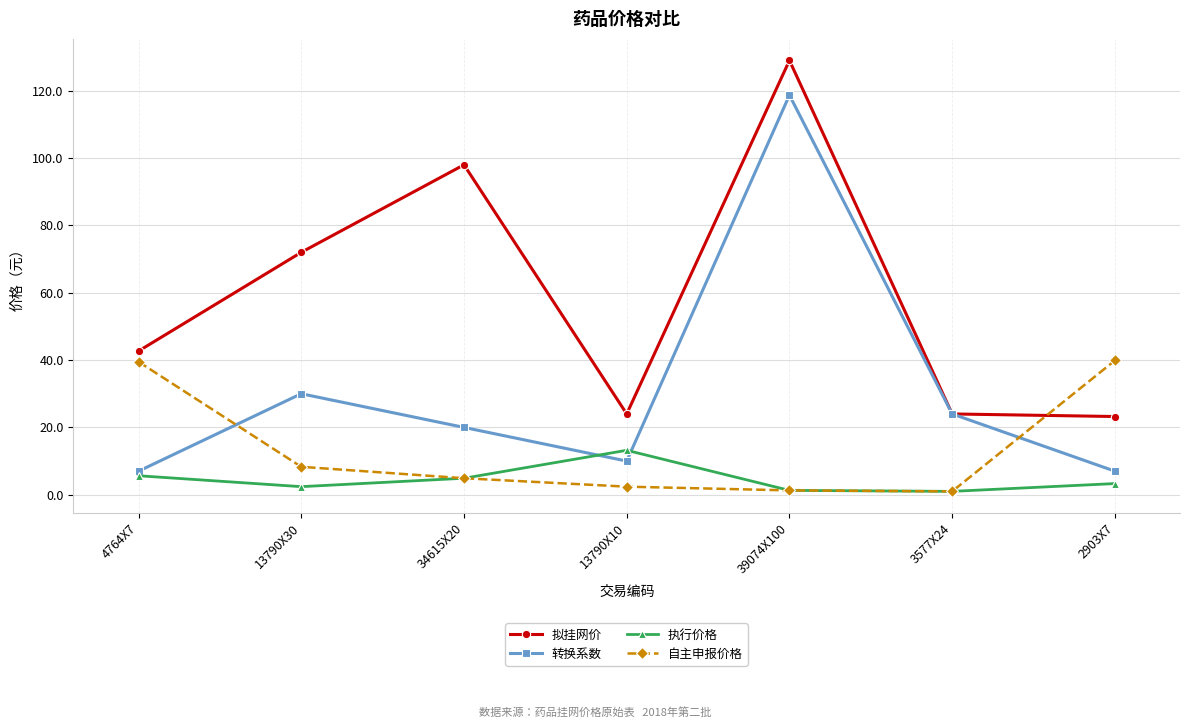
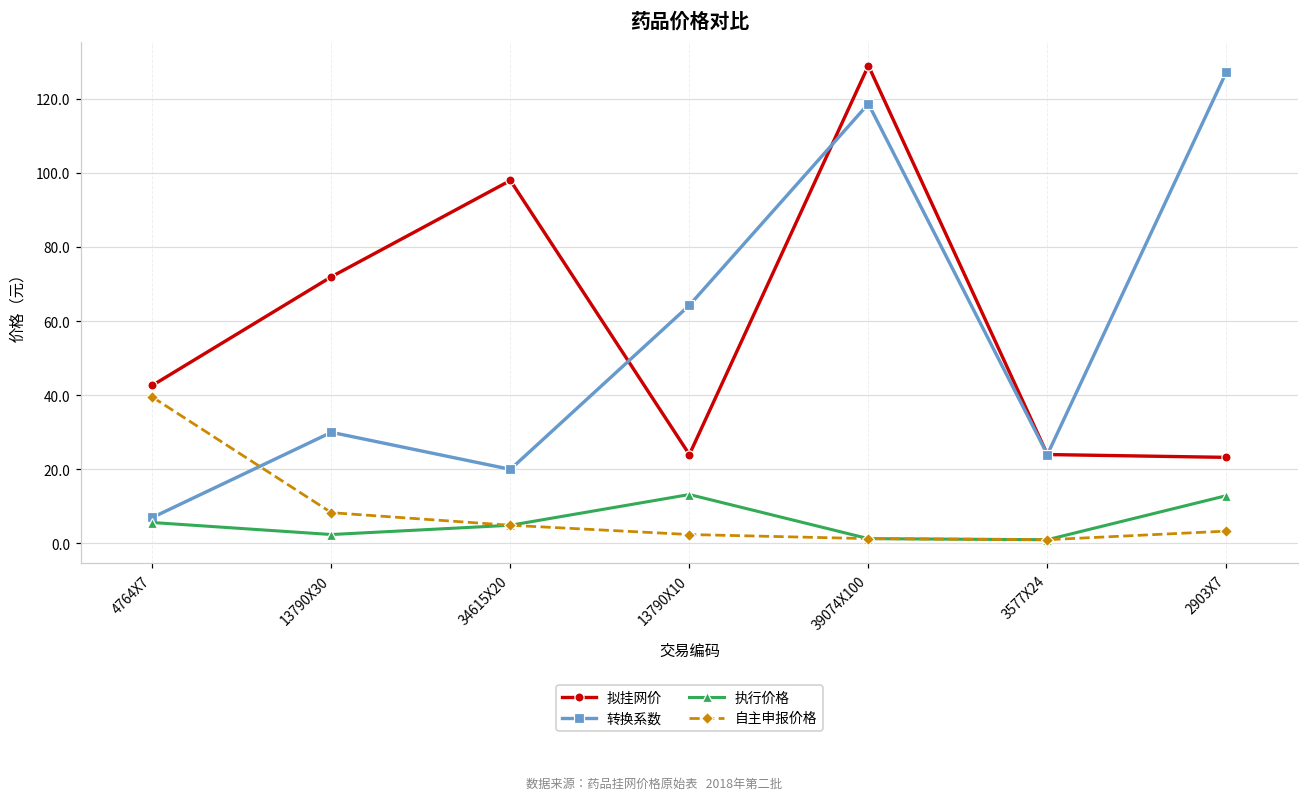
  {
    "拟挂网价": {
      "4764X7": 43,
      "13790X30": 72,
      "34615X20": 98,
      "13790X10": 24,
      "39074X100": 129,
      "2903X7": 23
    },
    "转换系数": {
      "4764X7": 7,
      "13790X30": 30,
      "34615X20": 20,
-     "13790X10": 10,
+     "13790X10": 64,
      "39074X100": 119,
-     "2903X7": 7
+     "2903X7": 127
    },
    "执行价格": {
      "4764X7": 6,
      "13790X30": 2,
      "13790X10": 13,
-     "2903X7": 3
+     "2903X7": 13
    },
    "自主申报价格": {
      "4764X7": 40,
      "13790X30": 8,
      "13790X10": 2,
-     "2903X7": 40
+     "2903X7": 3
    }
  }
